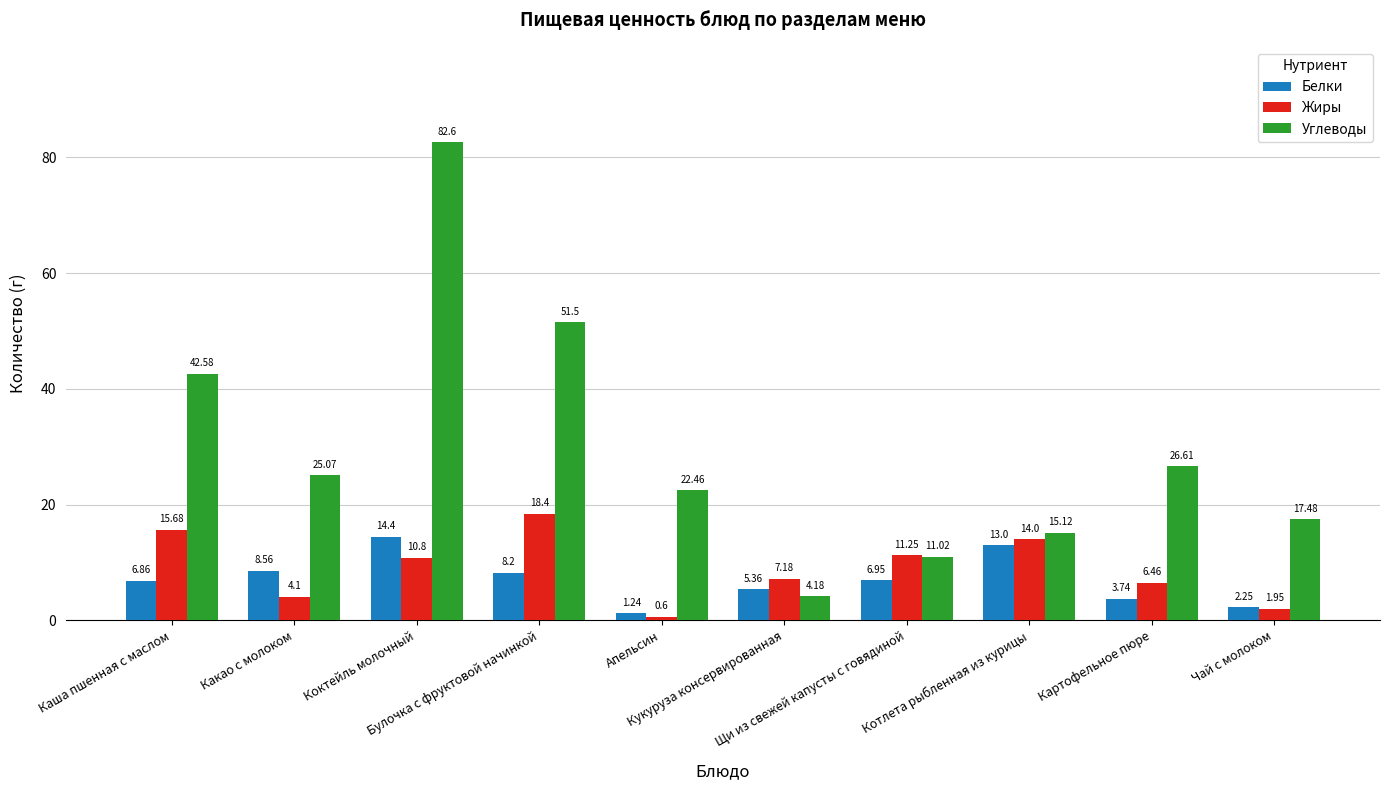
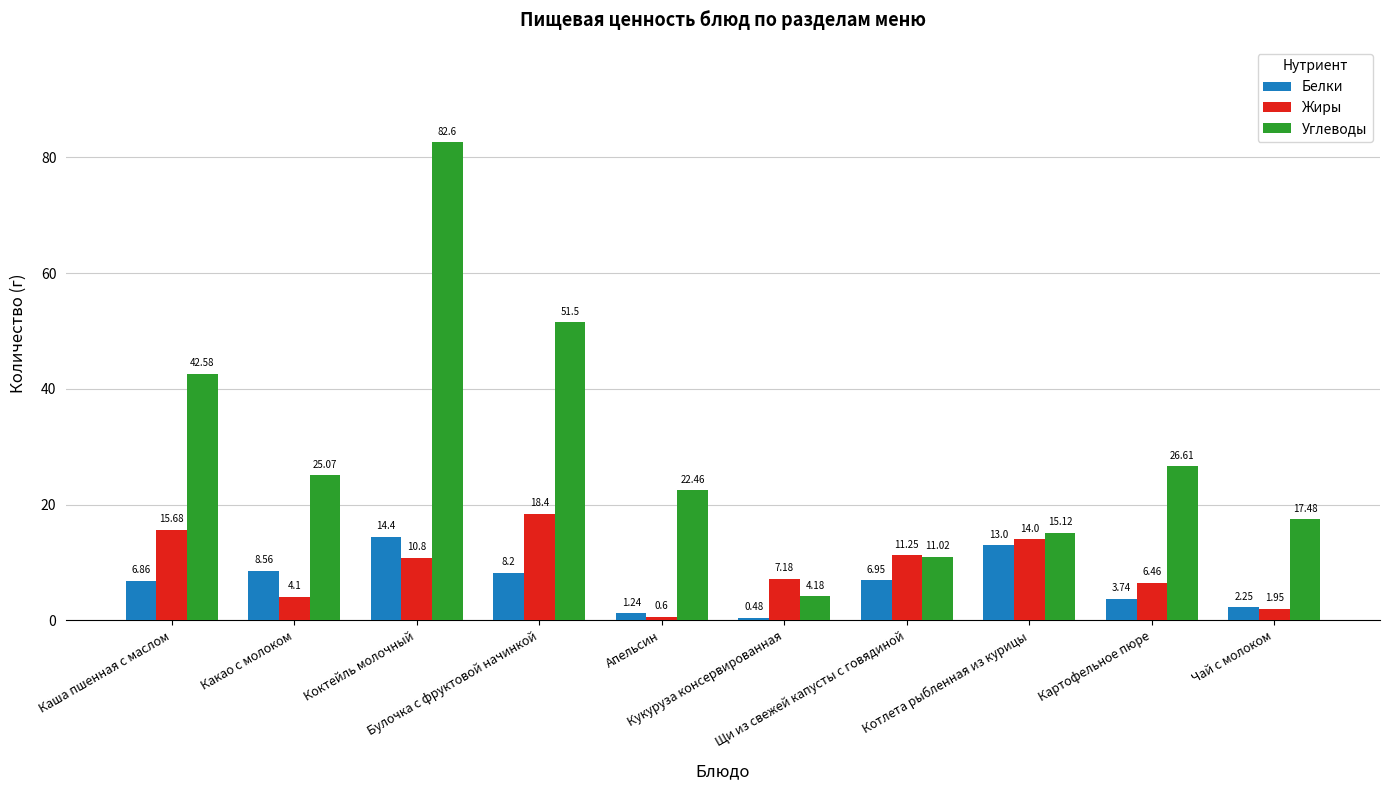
  {
    "Белки": {
      "Каша пшенная с маслом": 6.86,
      "Какао с молоком": 8.56,
      "Коктейль молочный": 14.4,
      "Булочка с фруктовой начинкой": 8.2,
      "Апельсин": 1.24,
-     "Кукуруза консервированная": 5.36,
+     "Кукуруза консервированная": 0.48,
      "Щи из свежей капусты с говядиной": 6.95,
      "Котлета рыбленная из курицы": 13.0,
      "Картофельное пюре": 3.74,
      "Чай с молоком": 2.25
    },
    "Жиры": {
      "Каша пшенная с маслом": 15.68,
      "Какао с молоком": 4.1,
      "Коктейль молочный": 10.8,
      "Булочка с фруктовой начинкой": 18.4,
      "Апельсин": 0.6,
      "Кукуруза консервированная": 7.18,
      "Щи из свежей капусты с говядиной": 11.25,
      "Котлета рыбленная из курицы": 14.0,
      "Картофельное пюре": 6.46,
      "Чай с молоком": 1.95
    },
    "Углеводы": {
      "Каша пшенная с маслом": 42.58,
      "Какао с молоком": 25.07,
      "Коктейль молочный": 82.6,
      "Булочка с фруктовой начинкой": 51.5,
      "Апельсин": 22.46,
      "Кукуруза консервированная": 4.18,
      "Щи из свежей капусты с говядиной": 11.02,
      "Котлета рыбленная из курицы": 15.12,
      "Картофельное пюре": 26.61,
      "Чай с молоком": 17.48
    }
  }
